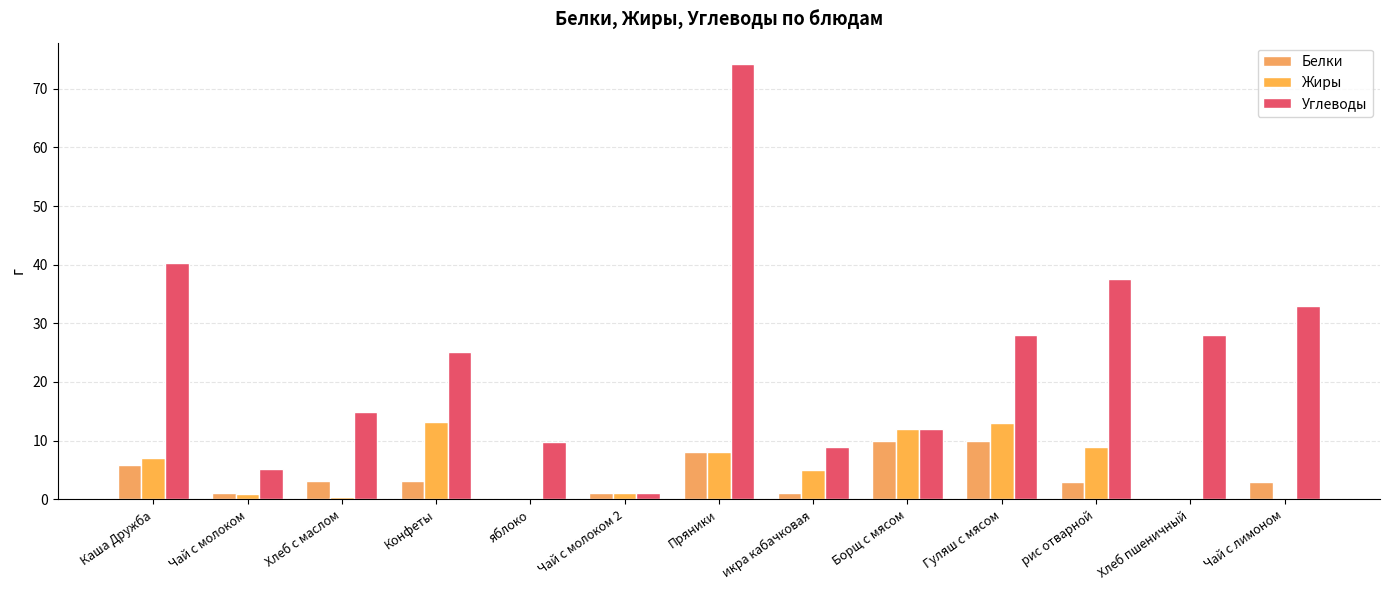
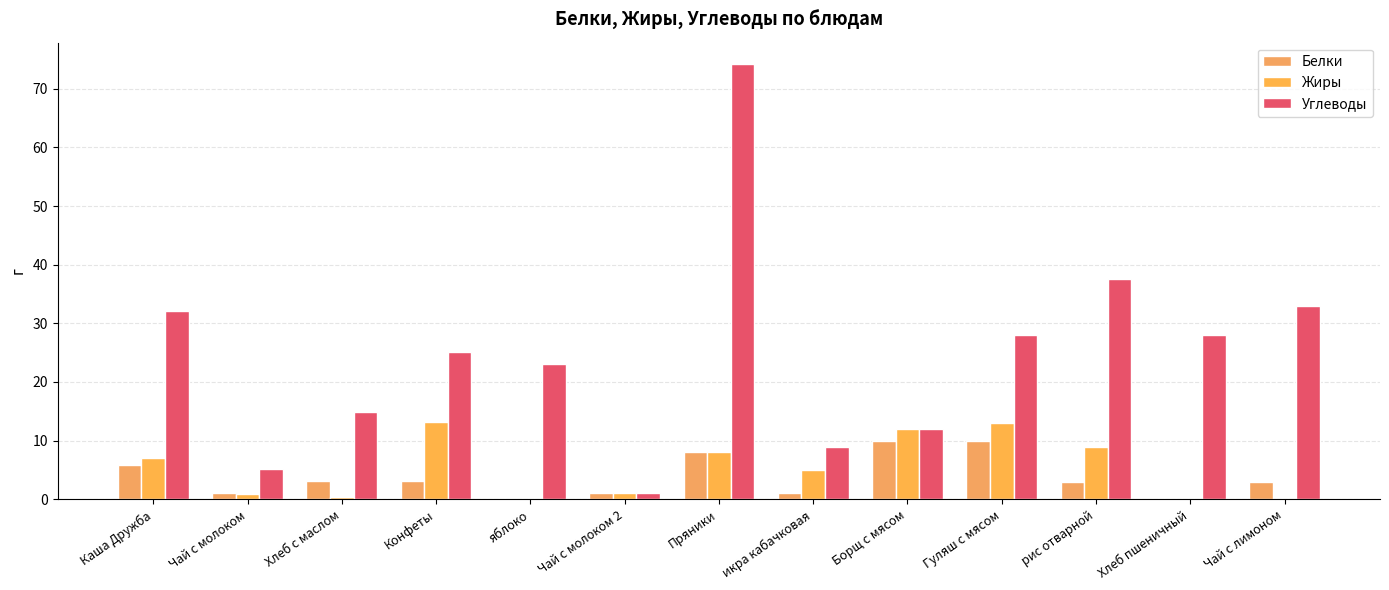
  {
    "Углеводы": {
-     "Каша Дружба": 40,
+     "Каша Дружба": 32,
      "Чай с молоком": 5,
      "Хлеб с маслом": 15,
      "Конфеты": 25,
-     "яблоко": 10,
+     "яблоко": 23,
      "Чай с молоком 2": 1,
      "Пряники": 74,
      "икра кабачковая": 9,
      "Борщ с мясом": 12,
      "Гуляш с мясом": 28,
      "рис отварной": 38,
      "Хлеб пшеничный": 28,
      "Чай с лимоном": 33
    }
  }
